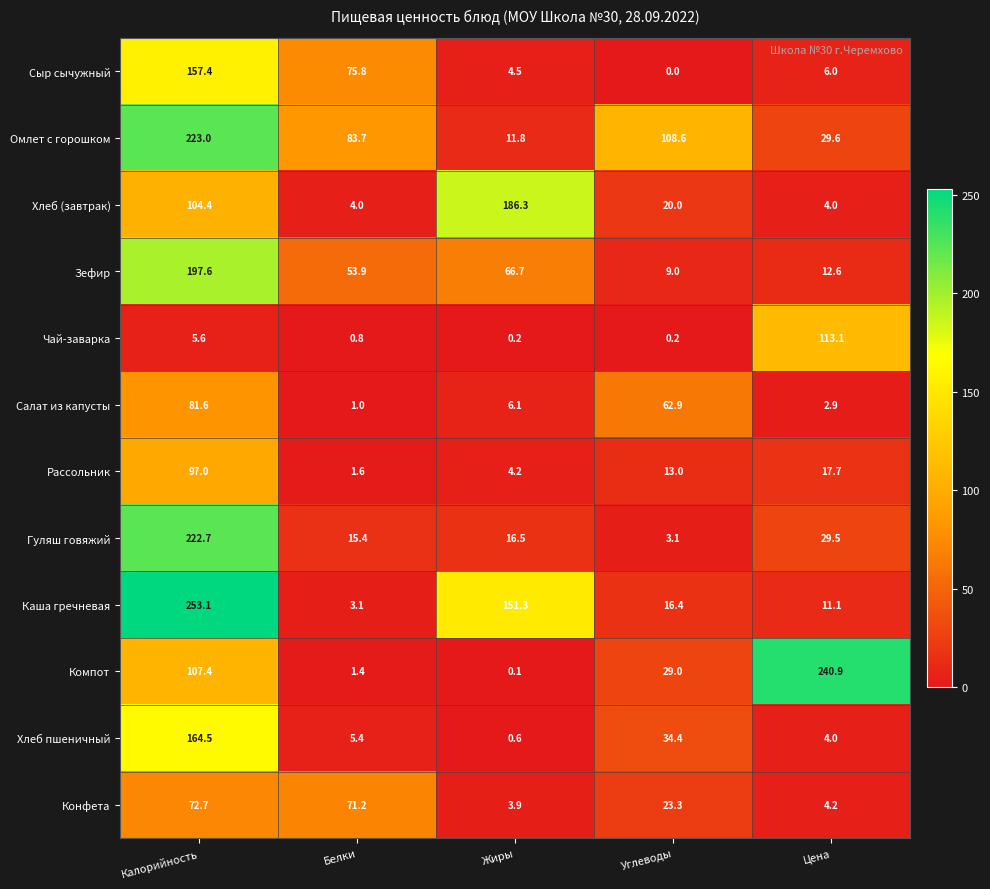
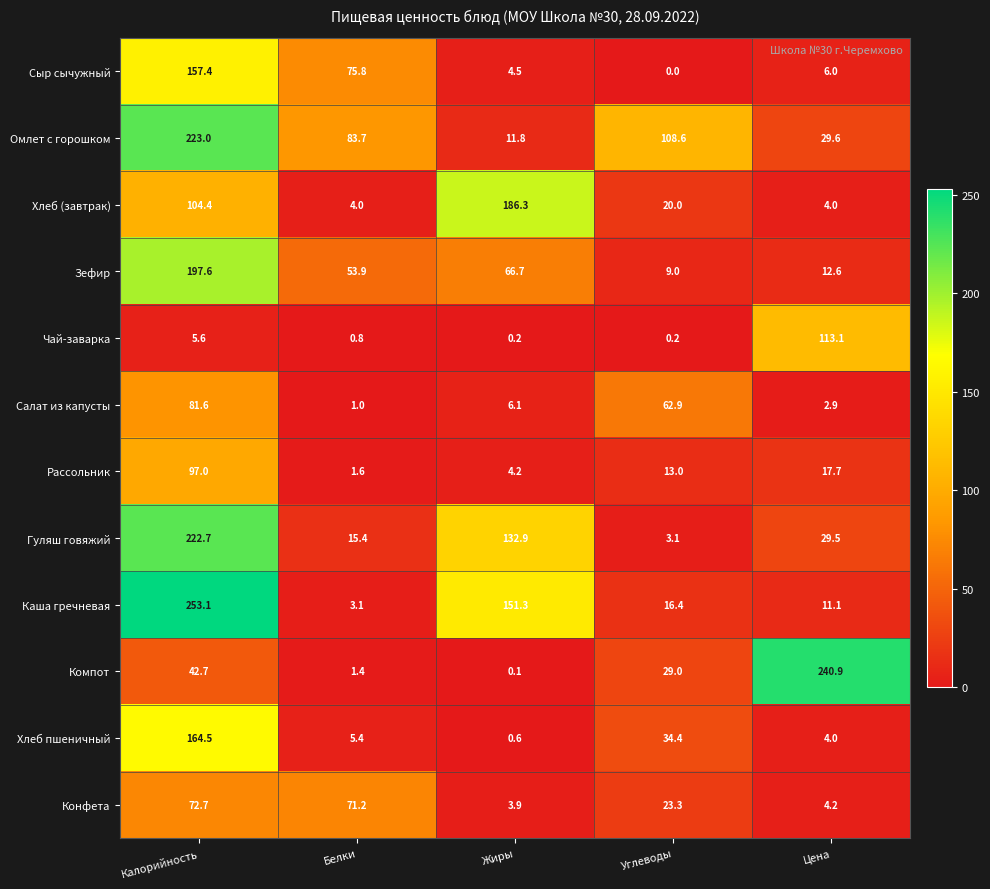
  {
    "Сыр сычужный": {
      "Калорийность": 157.4,
      "Белки": 75.8,
      "Жиры": 4.5,
      "Углеводы": 0.0
    },
    "Омлет с горошком": {
      "Калорийность": 223.0,
      "Белки": 83.7,
      "Жиры": 11.8,
      "Углеводы": 108.6,
      "Цена": 29.6
    },
    "Хлеб (завтрак)": {
      "Калорийность": 104.4,
      "Белки": 4.0,
      "Жиры": 186.3,
      "Углеводы": 20.0,
      "Цена": 4.0
    },
    "Зефир": {
      "Калорийность": 197.6,
      "Белки": 53.9,
      "Жиры": 66.7,
      "Углеводы": 9.0,
      "Цена": 12.6
    },
    "Чай-заварка": {
      "Калорийность": 5.6,
      "Белки": 0.8,
      "Жиры": 0.2,
      "Углеводы": 0.2,
      "Цена": 113.1
    },
    "Салат из капусты": {
      "Калорийность": 81.6,
      "Белки": 1.0,
      "Жиры": 6.1,
      "Углеводы": 62.9,
      "Цена": 2.9
    },
    "Рассольник": {
      "Калорийность": 97.0,
      "Белки": 1.6,
      "Жиры": 4.2,
      "Углеводы": 13.0,
      "Цена": 17.7
    },
    "Гуляш говяжий": {
      "Калорийность": 222.7,
      "Белки": 15.4,
-     "Жиры": 16.5,
+     "Жиры": 132.9,
      "Углеводы": 3.1,
      "Цена": 29.5
    },
    "Каша гречневая": {
      "Калорийность": 253.1,
      "Белки": 3.1,
      "Жиры": 151.3,
      "Углеводы": 16.4,
      "Цена": 11.1
    },
    "Компот": {
-     "Калорийность": 107.4,
+     "Калорийность": 42.7,
      "Белки": 1.4,
      "Жиры": 0.1,
      "Углеводы": 29.0,
      "Цена": 240.9
    },
    "Хлеб пшеничный": {
      "Калорийность": 164.5,
      "Белки": 5.4,
      "Жиры": 0.6,
      "Углеводы": 34.4,
      "Цена": 4.0
    },
    "Конфета": {
      "Калорийность": 72.7,
      "Белки": 71.2,
      "Жиры": 3.9,
      "Углеводы": 23.3,
      "Цена": 4.2
    }
  }
